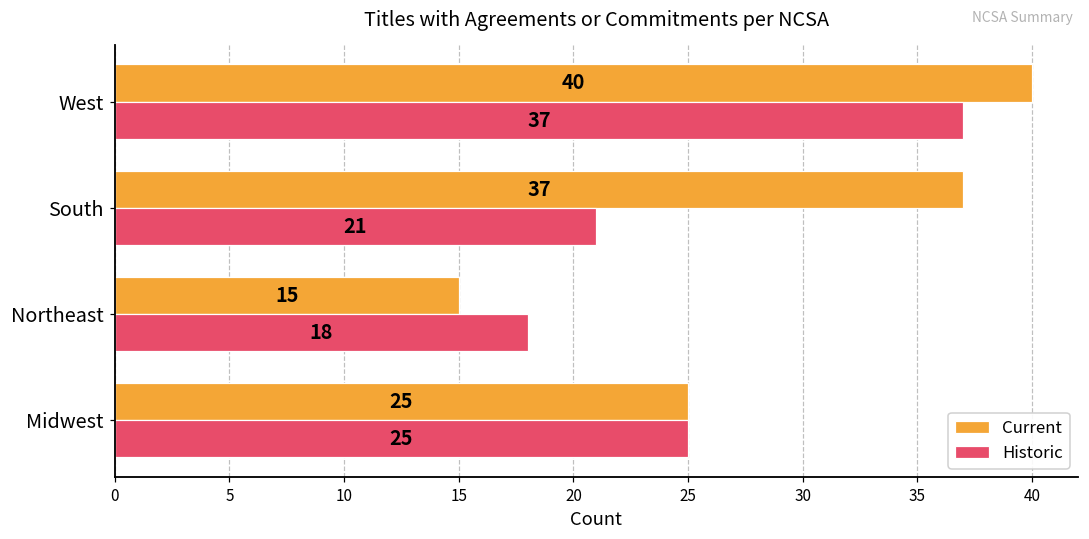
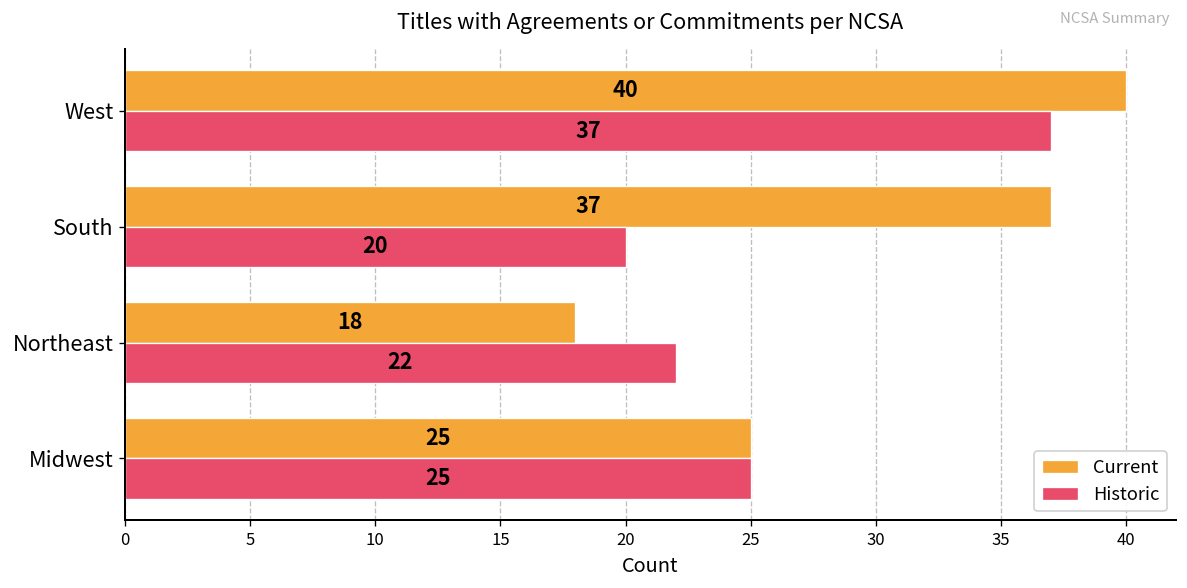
  {
    "Current": {
      "West": 40,
      "South": 37,
-     "Northeast": 15,
+     "Northeast": 18,
      "Midwest": 25
    },
    "Historic": {
      "West": 37,
-     "South": 21,
-     "Northeast": 18,
+     "South": 20,
+     "Northeast": 22,
      "Midwest": 25
    }
  }
